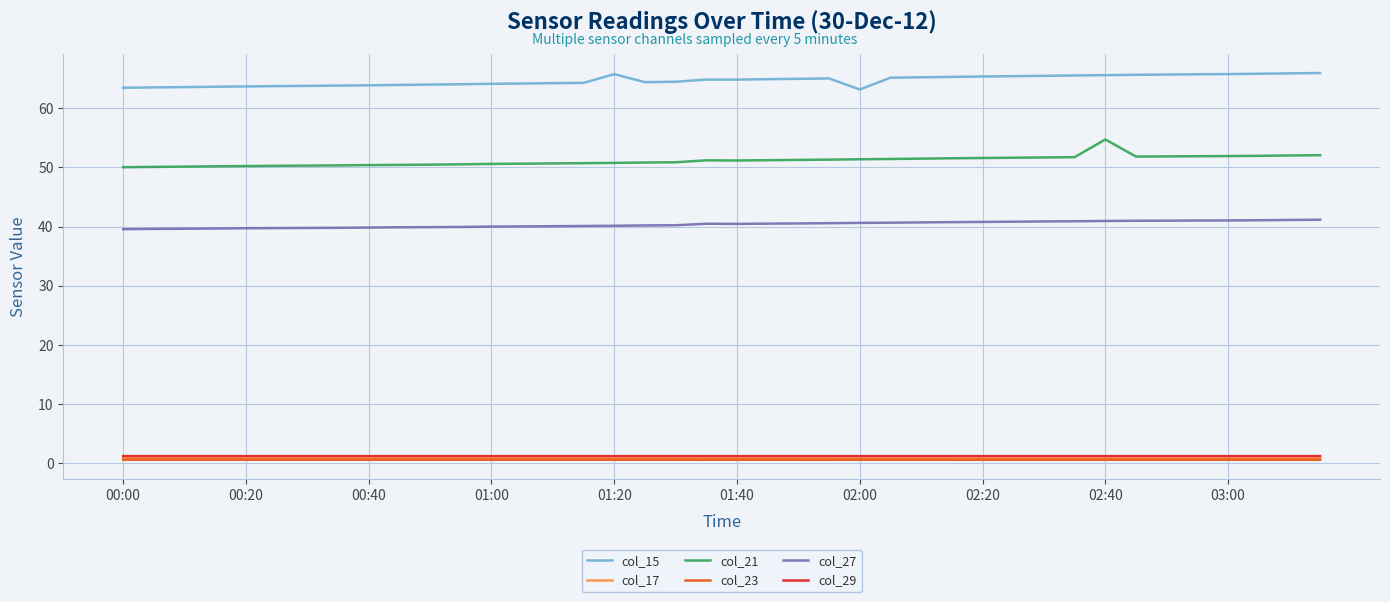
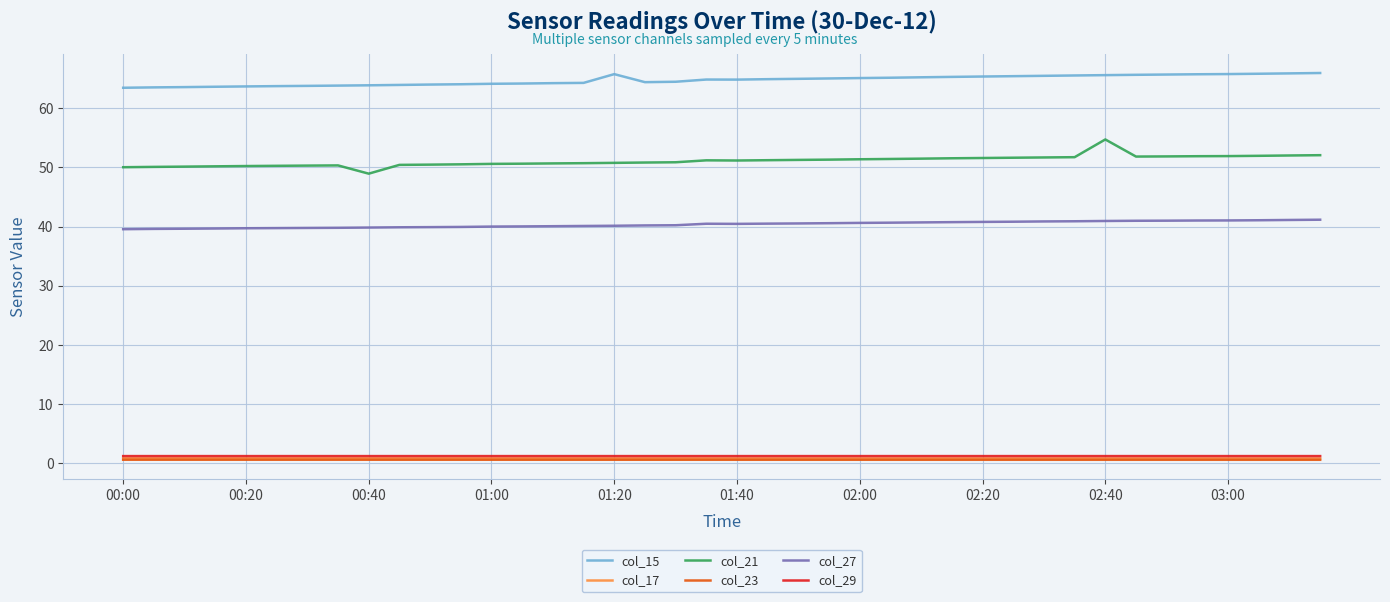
  {
    "col_15": {
      "00:00": 63,
      "00:20": 64,
      "00:40": 64,
      "01:00": 64,
      "01:20": 66,
      "01:40": 65,
-     "02:00": 63,
+     "02:00": 65,
      "02:20": 65,
      "02:40": 66,
      "03:00": 66
    },
    "col_21": {
      "00:00": 50,
      "00:20": 50,
-     "00:40": 50,
+     "00:40": 49,
      "01:00": 51,
      "01:20": 51,
      "01:40": 51,
      "02:00": 51,
      "02:20": 52,
      "02:40": 55,
      "03:00": 52
    },
    "col_27": {
      "00:00": 40,
      "00:20": 40,
      "00:40": 40,
      "01:00": 40,
      "01:20": 40,
      "01:40": 40,
      "02:00": 41,
      "02:20": 41,
      "02:40": 41,
      "03:00": 41
    }
  }
